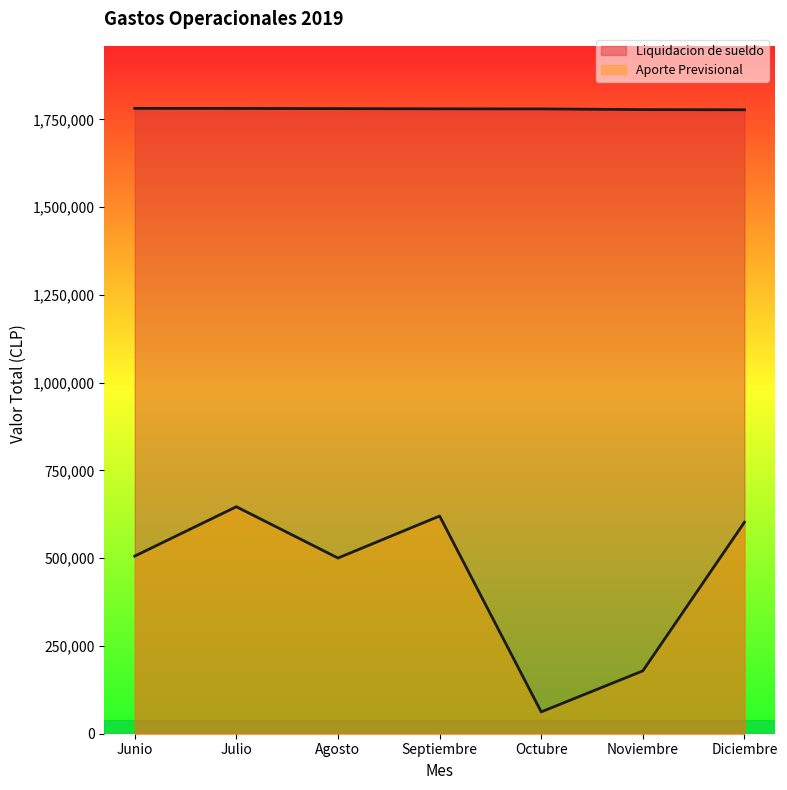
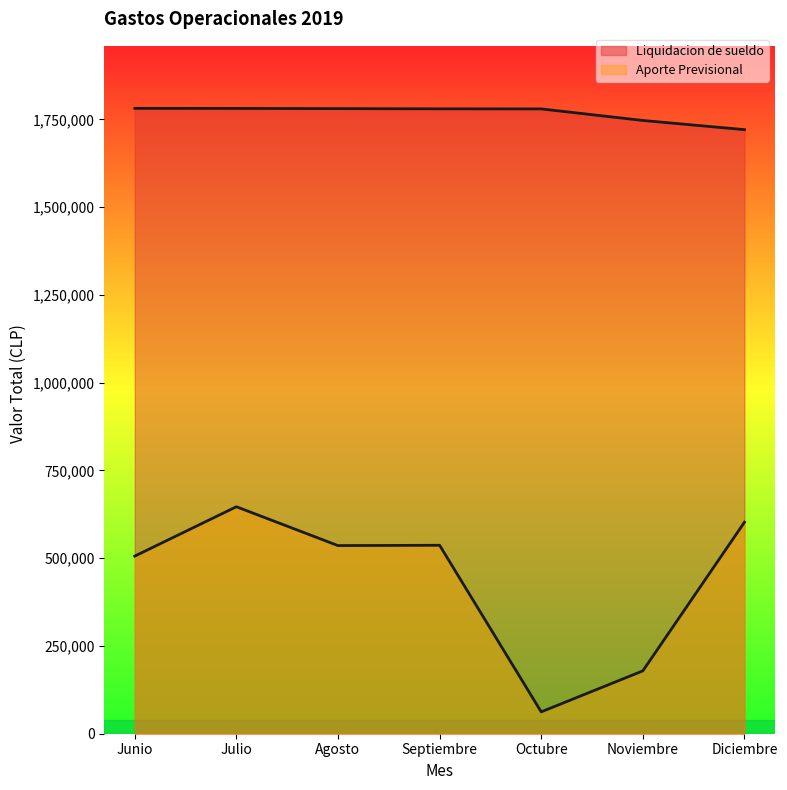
  {
    "Liquidacion de sueldo": {
      "Junio": "1,780,000",
      "Julio": "1,780,000",
      "Agosto": "1,780,000",
      "Septiembre": "1,780,000",
      "Octubre": "1,780,000",
-     "Noviembre": "1,780,000",
-     "Diciembre": "1,780,000"
+     "Noviembre": "1,750,000",
+     "Diciembre": "1,720,000"
    },
    "Aporte Previsional": {
      "Junio": "510,000",
      "Julio": "650,000",
-     "Agosto": "500,000",
-     "Septiembre": "620,000",
+     "Agosto": "540,000",
+     "Septiembre": "540,000",
      "Octubre": "60,000",
      "Noviembre": "180,000",
      "Diciembre": "600,000"
    }
  }
